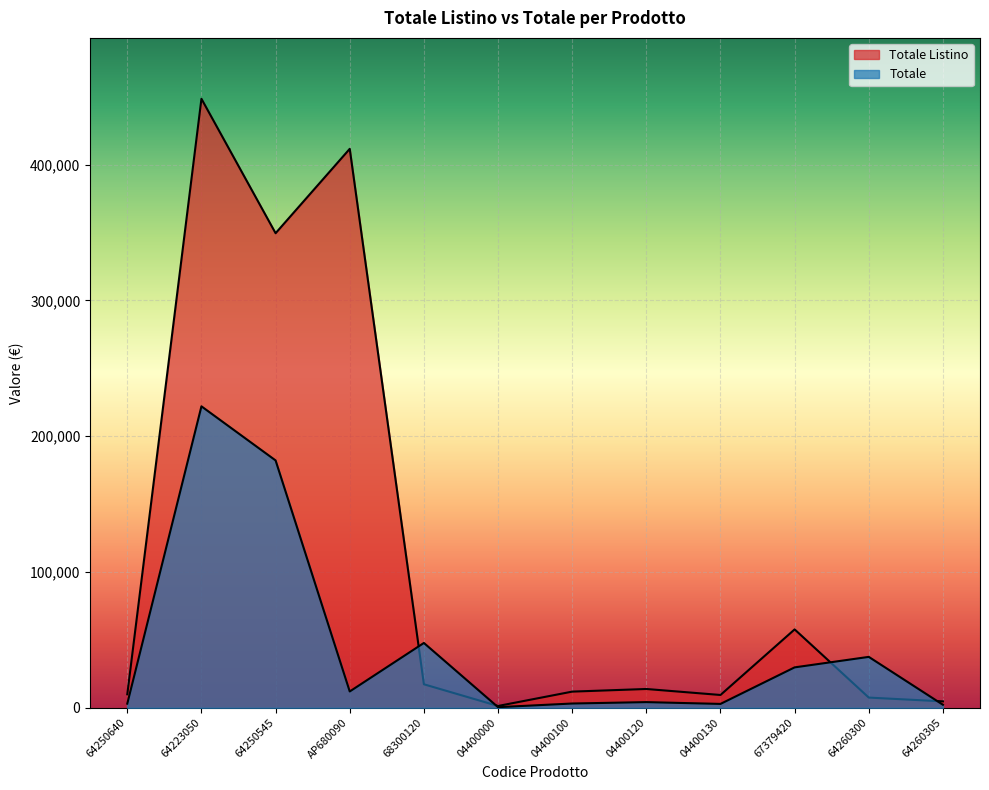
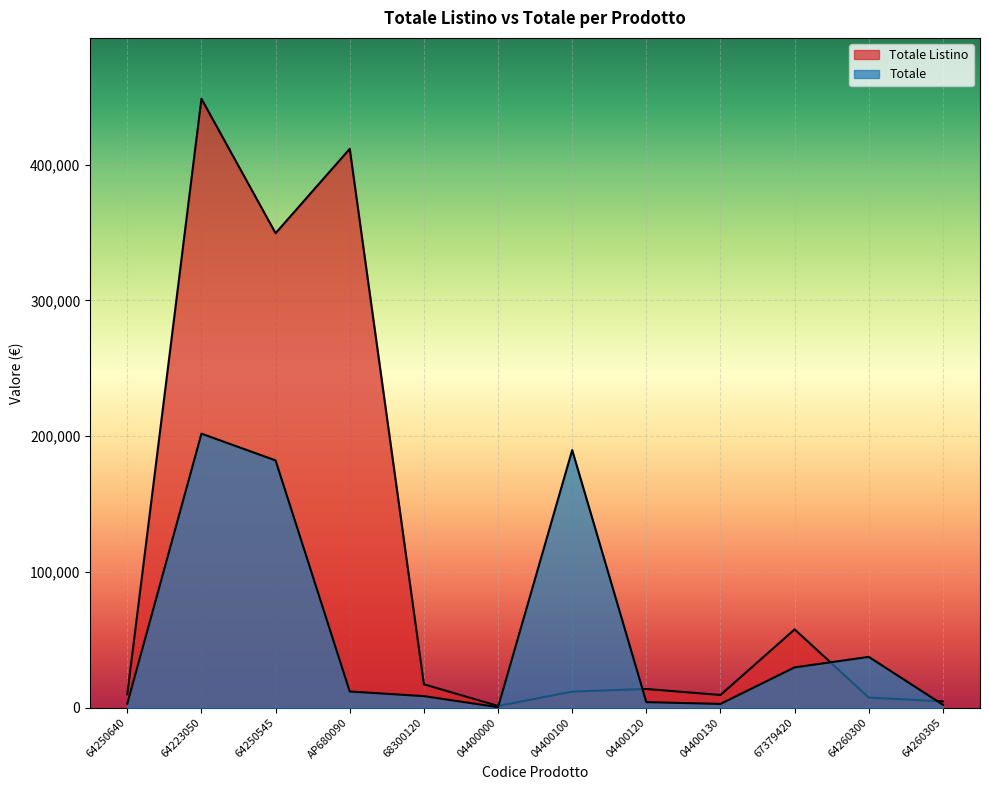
  {
    "Totale Listino": {
      "64250640": "10,000",
      "64223050": "449,000",
      "64250545": "350,000",
      "AP680090": "412,000",
      "68300120": "17,000",
      "04400100": "12,000",
      "04400120": "14,000",
      "04400130": "9,000",
      "67379420": "58,000",
      "64260300": "8,000",
      "64260305": "5,000"
    },
    "Totale": {
      "64250640": "3,000",
-     "64223050": "222,000",
+     "64223050": "202,000",
      "64250545": "182,000",
      "AP680090": "12,000",
-     "68300120": "48,000",
-     "04400100": "3,000",
+     "68300120": "9,000",
+     "04400100": "190,000",
      "04400120": "4,000",
      "04400130": "3,000",
      "67379420": "30,000",
      "64260300": "37,000",
      "64260305": "2,000"
    }
  }
